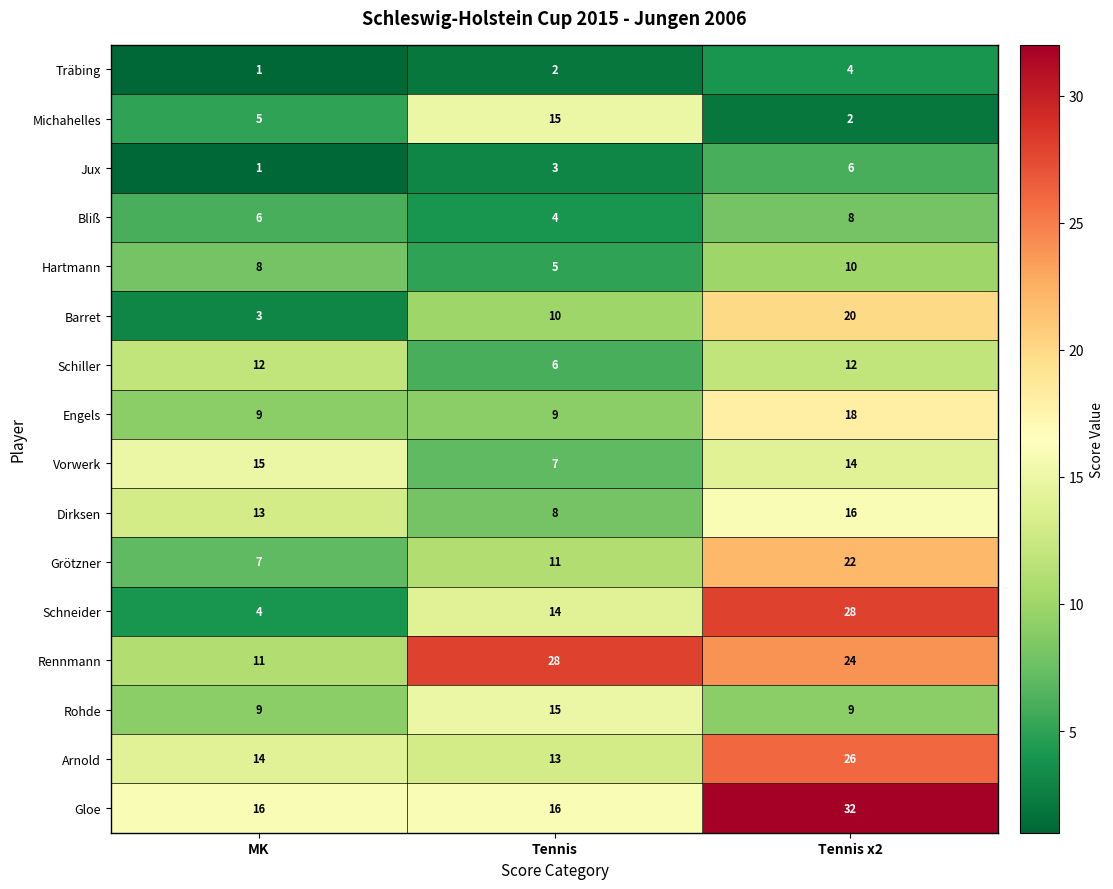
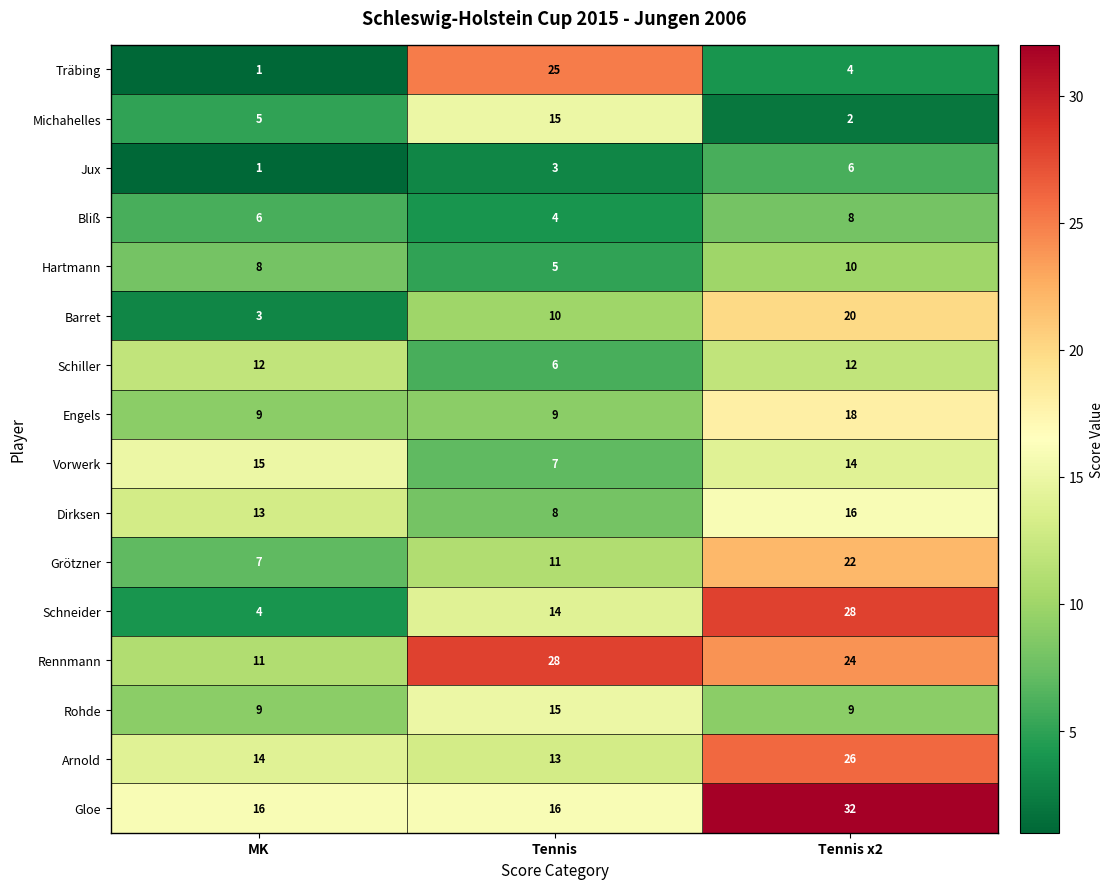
  {
    "Träbing": {
      "MK": 1,
-     "Tennis": 2,
+     "Tennis": 25,
      "Tennis x2": 4
    },
    "Michahelles": {
      "MK": 5,
      "Tennis": 15,
      "Tennis x2": 2
    },
    "Jux": {
      "MK": 1,
      "Tennis": 3,
      "Tennis x2": 6
    },
    "Bliß": {
      "MK": 6,
      "Tennis": 4,
      "Tennis x2": 8
    },
    "Hartmann": {
      "MK": 8,
      "Tennis": 5,
      "Tennis x2": 10
    },
    "Barret": {
      "MK": 3,
      "Tennis": 10,
      "Tennis x2": 20
    },
    "Schiller": {
      "MK": 12,
      "Tennis": 6,
      "Tennis x2": 12
    },
    "Engels": {
      "MK": 9,
      "Tennis": 9,
      "Tennis x2": 18
    },
    "Vorwerk": {
      "MK": 15,
      "Tennis": 7,
      "Tennis x2": 14
    },
    "Dirksen": {
      "MK": 13,
      "Tennis": 8,
      "Tennis x2": 16
    },
    "Grötzner": {
      "MK": 7,
      "Tennis": 11,
      "Tennis x2": 22
    },
    "Schneider": {
      "MK": 4,
      "Tennis": 14,
      "Tennis x2": 28
    },
    "Rennmann": {
      "MK": 11,
      "Tennis": 28,
      "Tennis x2": 24
    },
    "Rohde": {
      "MK": 9,
      "Tennis": 15,
      "Tennis x2": 9
    },
    "Arnold": {
      "MK": 14,
      "Tennis": 13,
      "Tennis x2": 26
    },
    "Gloe": {
      "MK": 16,
      "Tennis": 16,
      "Tennis x2": 32
    }
  }
